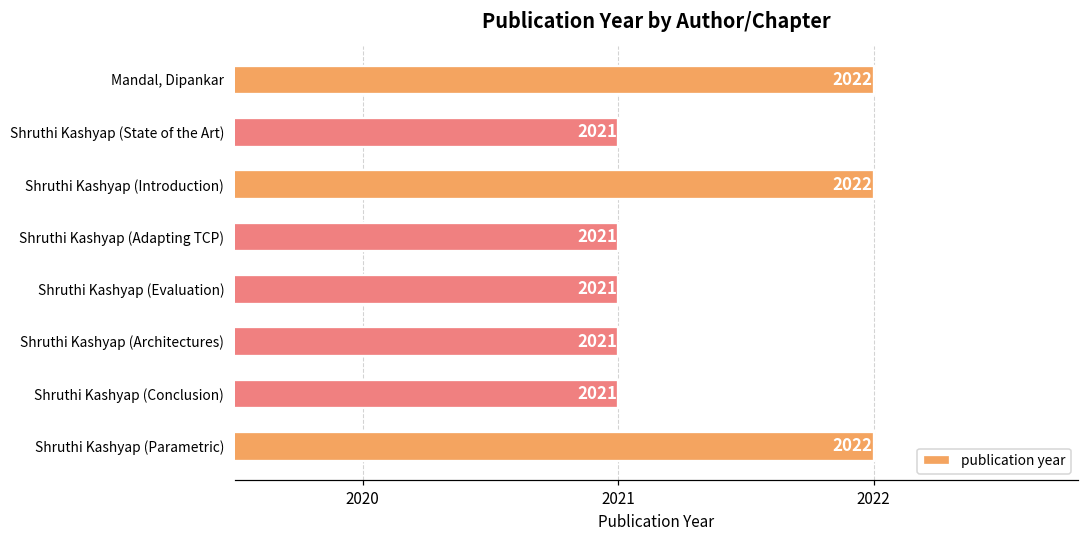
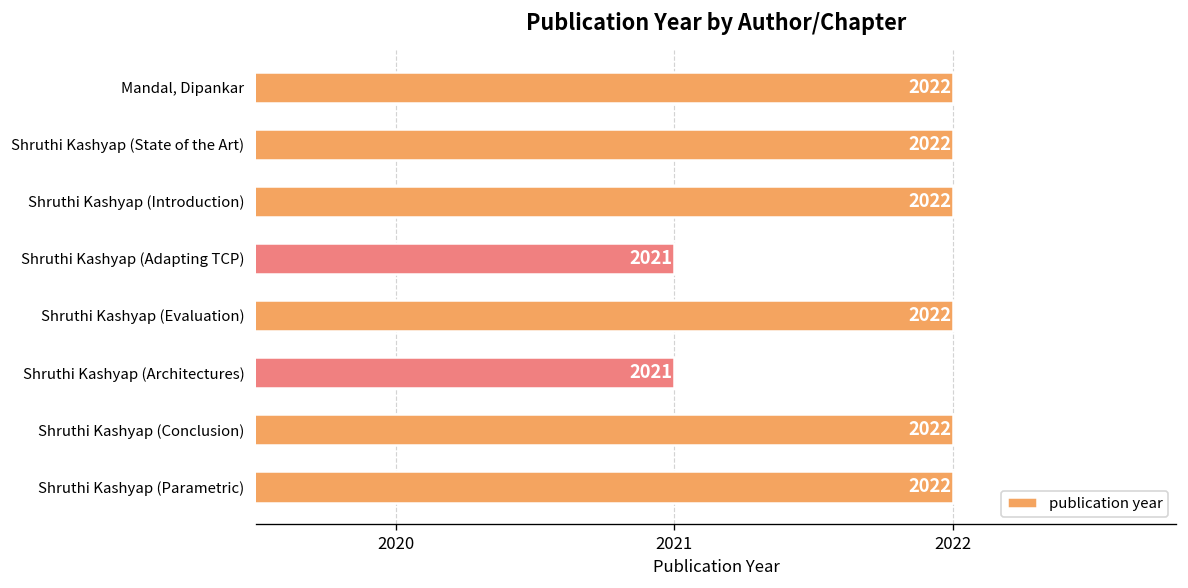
  {
    "Mandal, Dipankar": 2022,
-   "Shruthi Kashyap (State of the Art)": 2021,
+   "Shruthi Kashyap (State of the Art)": 2022,
    "Shruthi Kashyap (Introduction)": 2022,
    "Shruthi Kashyap (Adapting TCP)": 2021,
-   "Shruthi Kashyap (Evaluation)": 2021,
+   "Shruthi Kashyap (Evaluation)": 2022,
    "Shruthi Kashyap (Architectures)": 2021,
-   "Shruthi Kashyap (Conclusion)": 2021,
+   "Shruthi Kashyap (Conclusion)": 2022,
    "Shruthi Kashyap (Parametric)": 2022
  }
